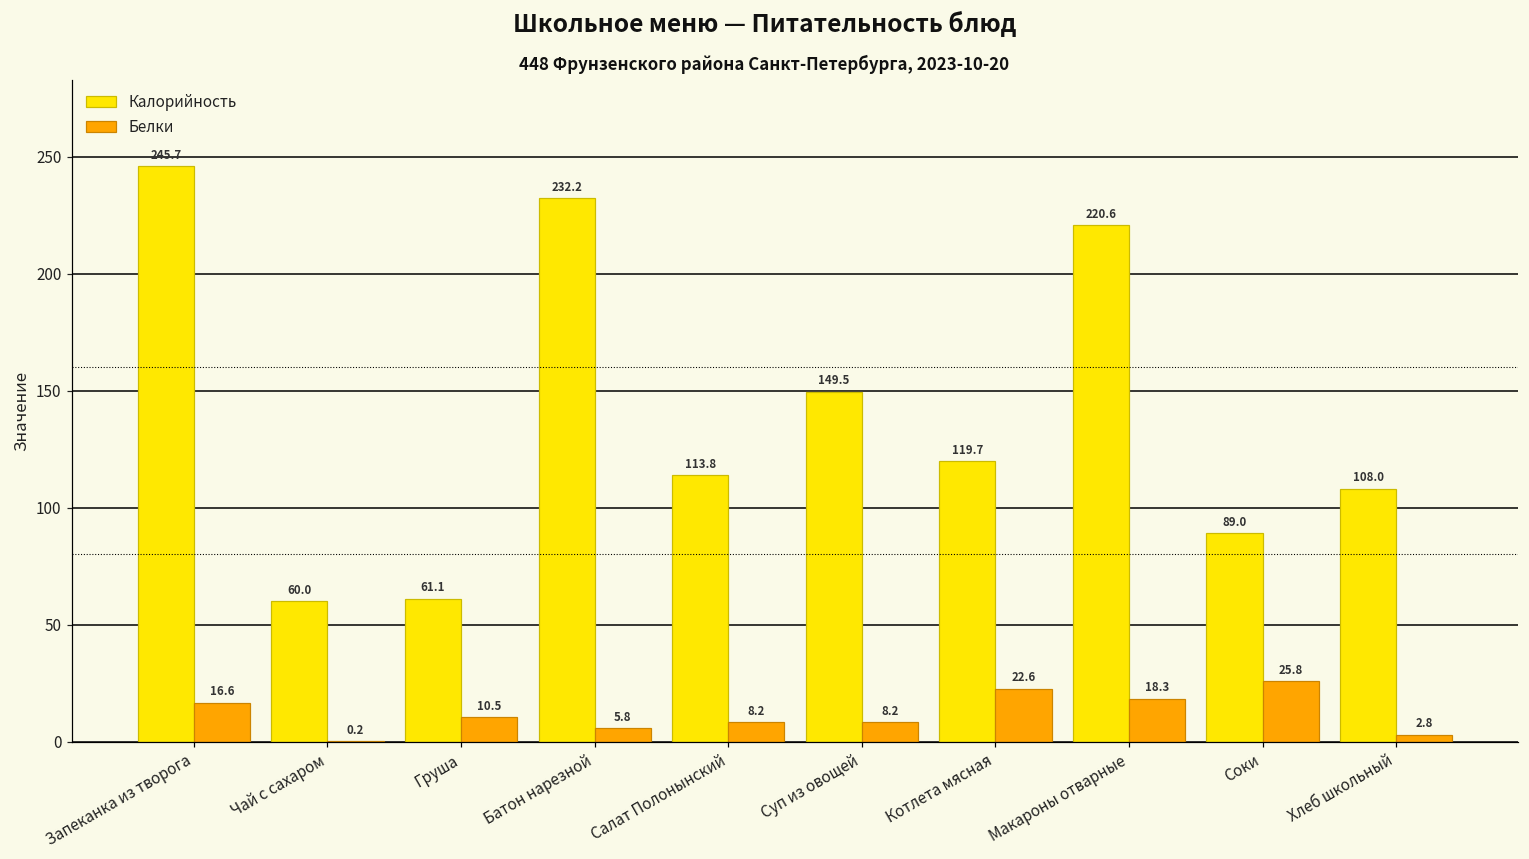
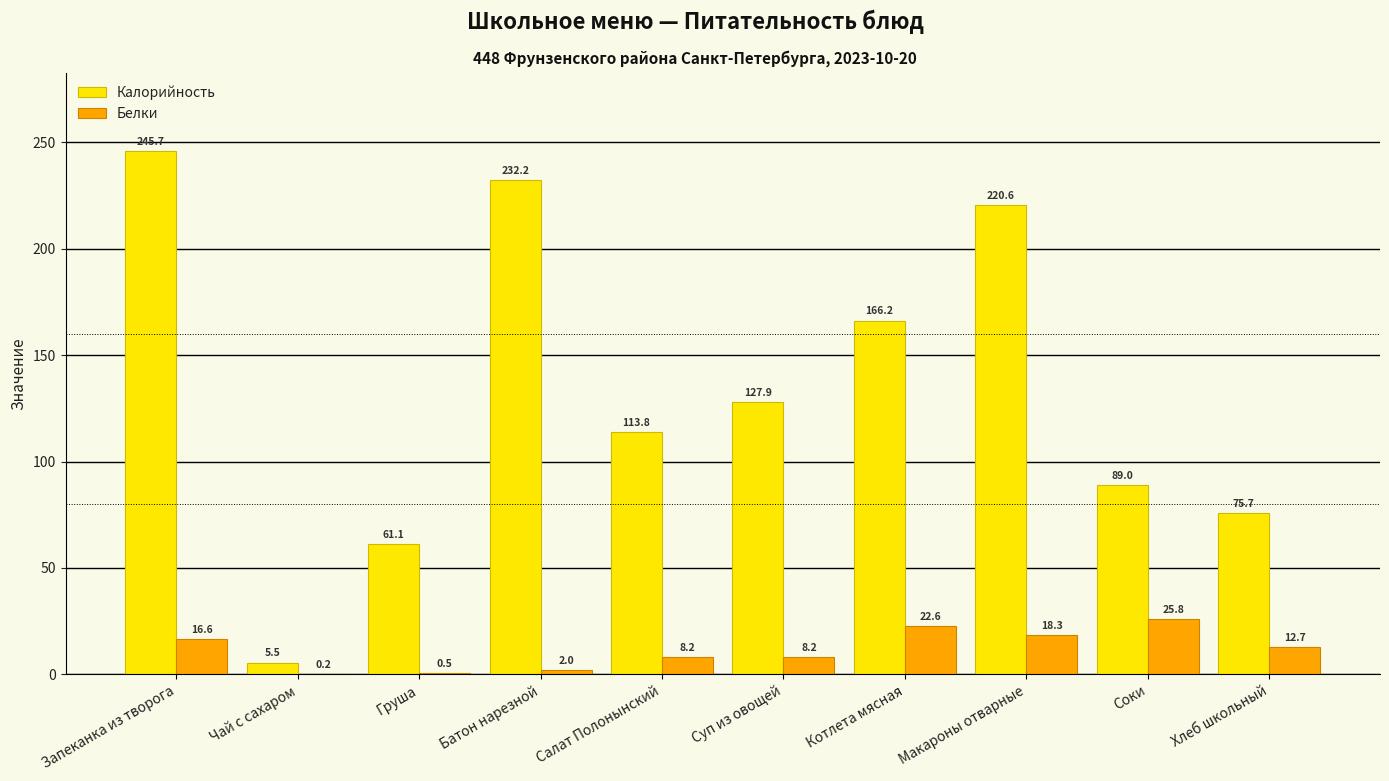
  {
    "Калорийность": {
      "Запеканка из творога": 245.7,
-     "Чай с сахаром": 60.0,
+     "Чай с сахаром": 5.5,
      "Груша": 61.1,
      "Батон нарезной": 232.2,
      "Салат Полонынский": 113.8,
-     "Суп из овощей": 149.5,
-     "Котлета мясная": 119.7,
+     "Суп из овощей": 127.9,
+     "Котлета мясная": 166.2,
      "Макароны отварные": 220.6,
      "Соки": 89.0,
-     "Хлеб школьный": 108.0
+     "Хлеб школьный": 75.7
    },
    "Белки": {
      "Запеканка из творога": 16.6,
      "Чай с сахаром": 0.2,
-     "Груша": 10.5,
-     "Батон нарезной": 5.8,
+     "Груша": 0.5,
+     "Батон нарезной": 2.0,
      "Салат Полонынский": 8.2,
      "Суп из овощей": 8.2,
      "Котлета мясная": 22.6,
      "Макароны отварные": 18.3,
      "Соки": 25.8,
-     "Хлеб школьный": 2.8
+     "Хлеб школьный": 12.7
    }
  }
